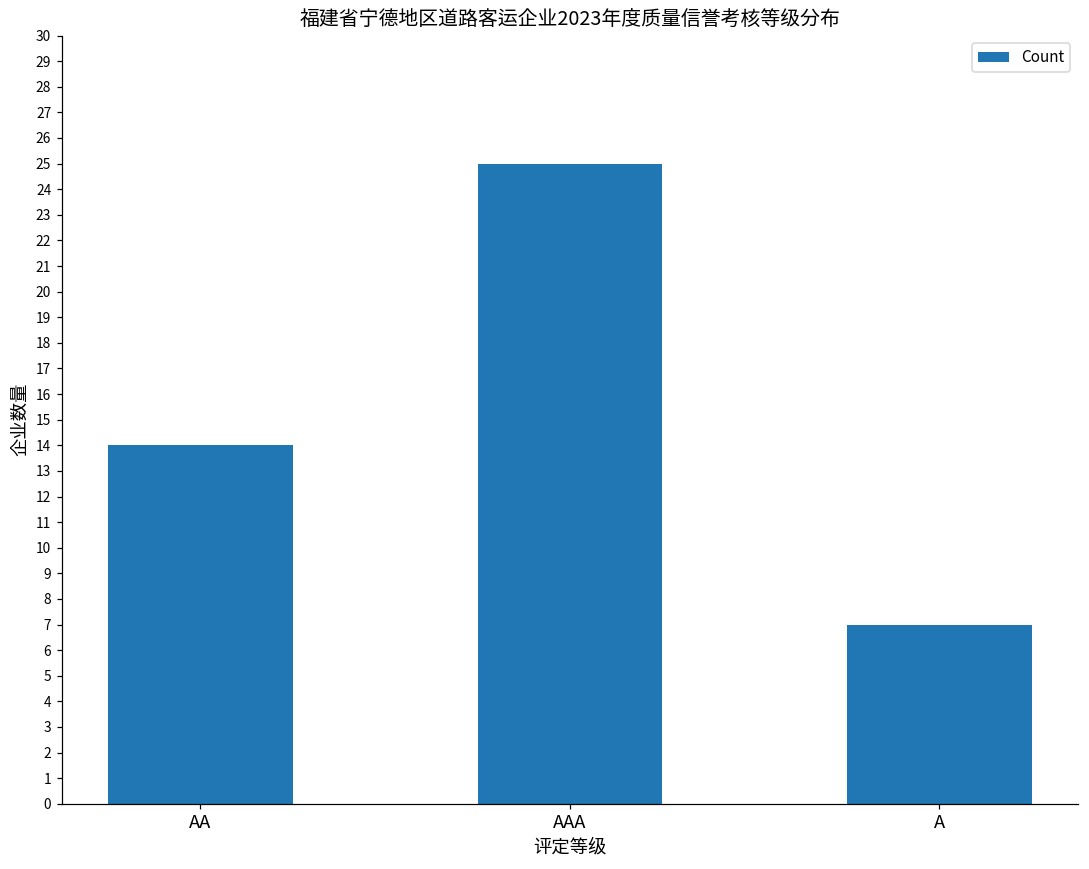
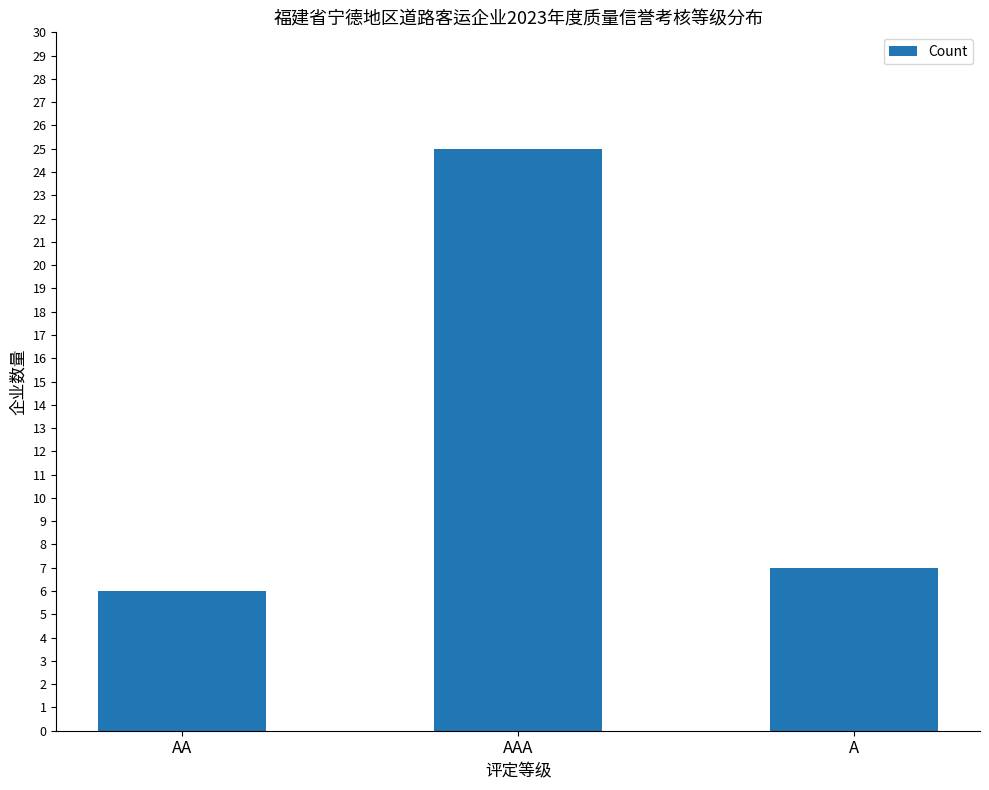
  {
-   "AA": 14,
+   "AA": 6,
    "AAA": 25,
    "A": 7
  }
